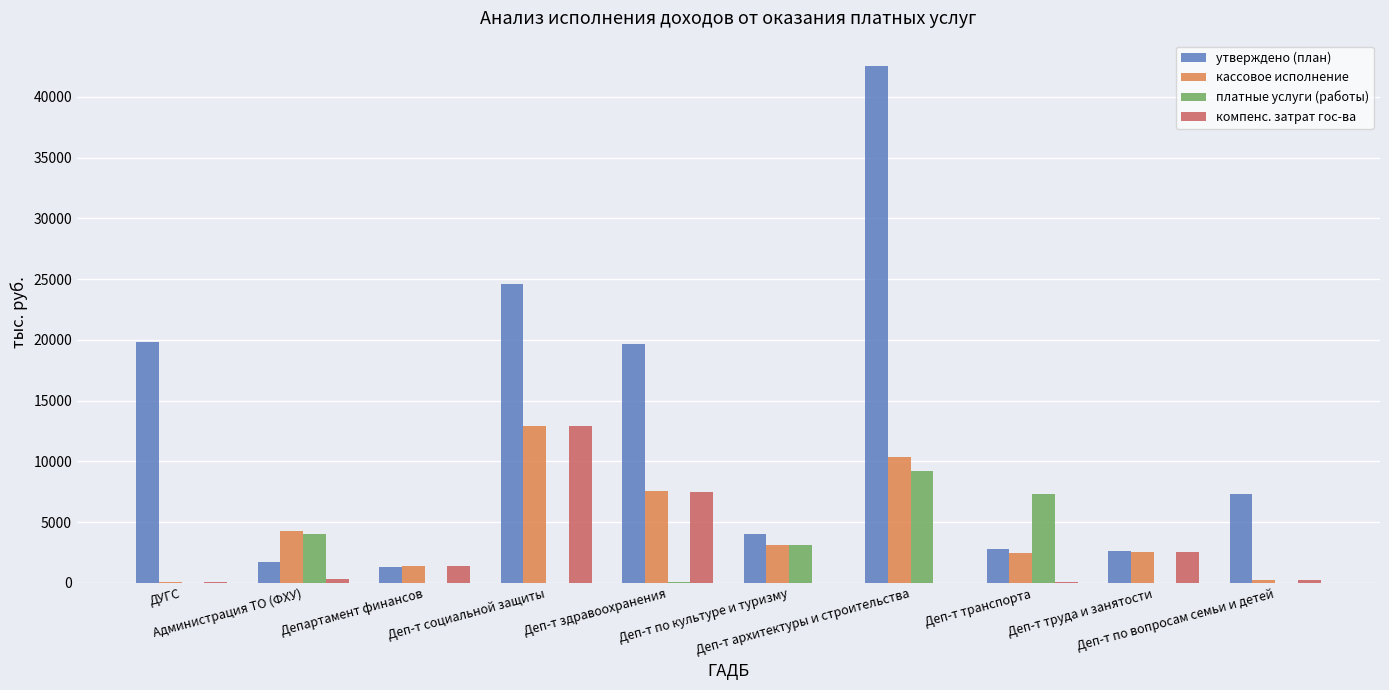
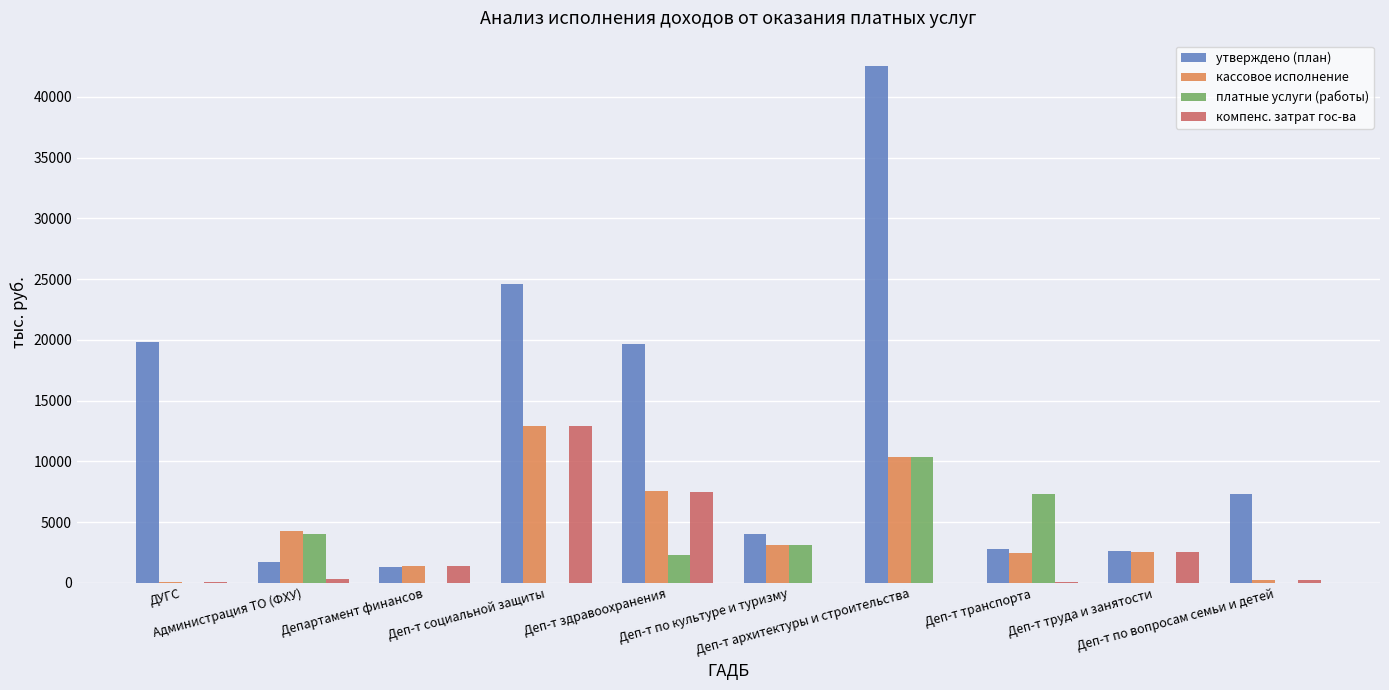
  {
    "утверждено (план)": {
      "ДУГС": 19900,
      "Администрация ТО (ФХУ)": 1700,
      "Департамент финансов": 1400,
      "Деп-т социальной защиты": 24600,
      "Деп-т здравоохранения": 19700,
      "Деп-т по культуре и туризму": 4100,
      "Деп-т архитектуры и строительства": 42500,
      "Деп-т транспорта": 2800,
      "Деп-т труда и занятости": 2700,
      "Деп-т по вопросам семьи и детей": 7300
    },
    "платные услуги (работы)": {
      "ДУГС": 0,
      "Администрация ТО (ФХУ)": 4000,
      "Департамент финансов": 0,
      "Деп-т социальной защиты": 0,
-     "Деп-т здравоохранения": 0,
+     "Деп-т здравоохранения": 2300,
      "Деп-т по культуре и туризму": 3100,
-     "Деп-т архитектуры и строительства": 9200,
+     "Деп-т архитектуры и строительства": 10400,
      "Деп-т транспорта": 7300,
      "Деп-т труда и занятости": 0,
      "Деп-т по вопросам семьи и детей": 0
    }
  }
